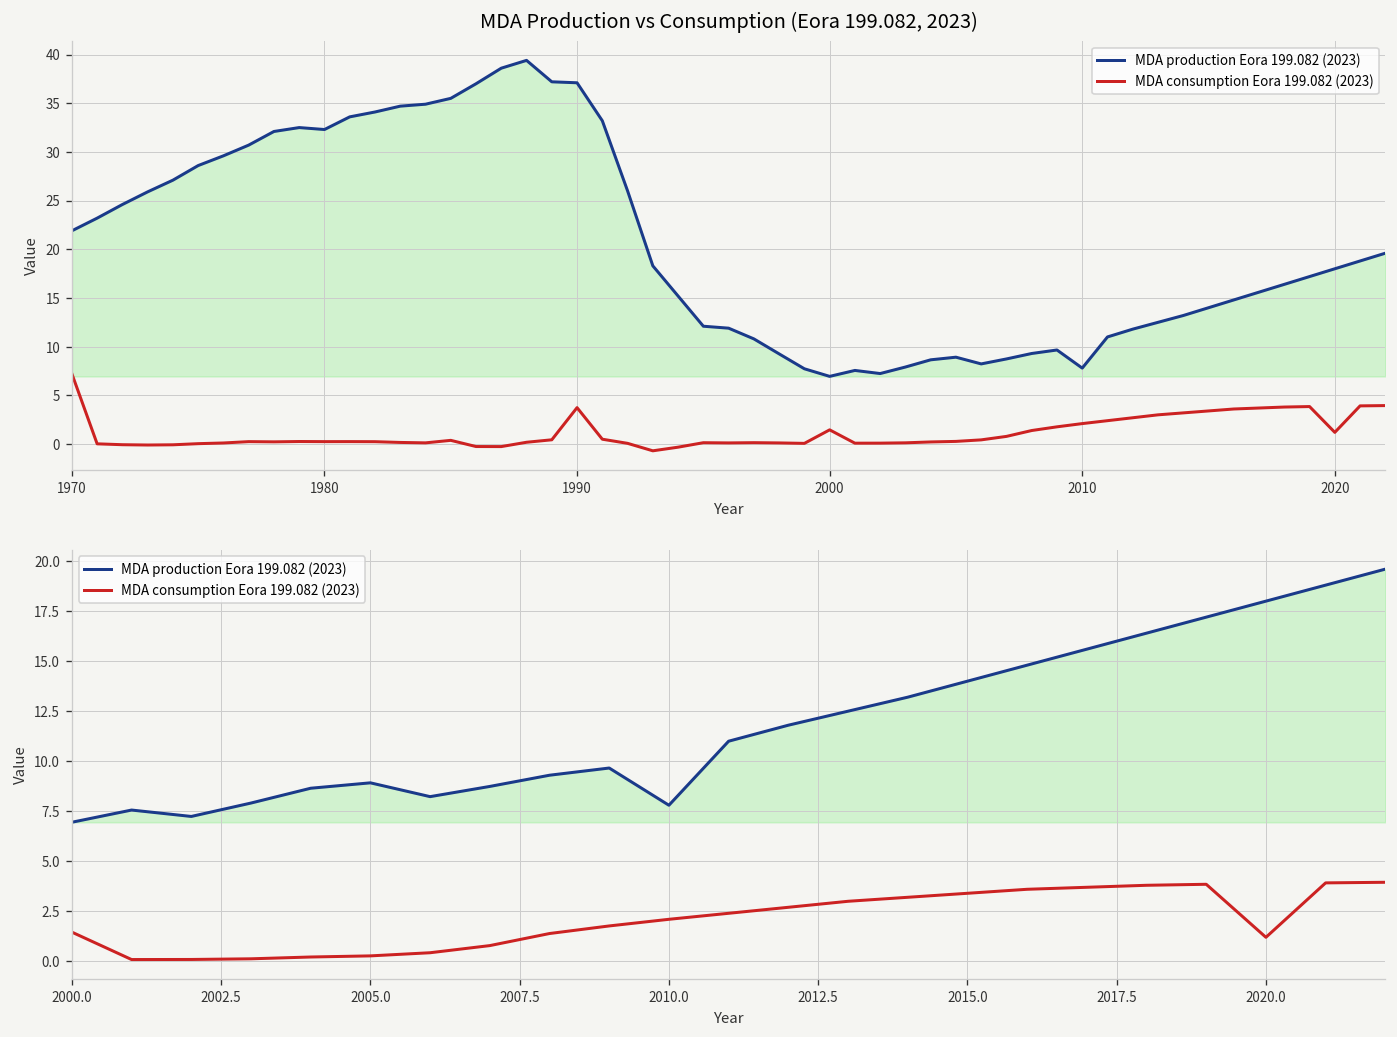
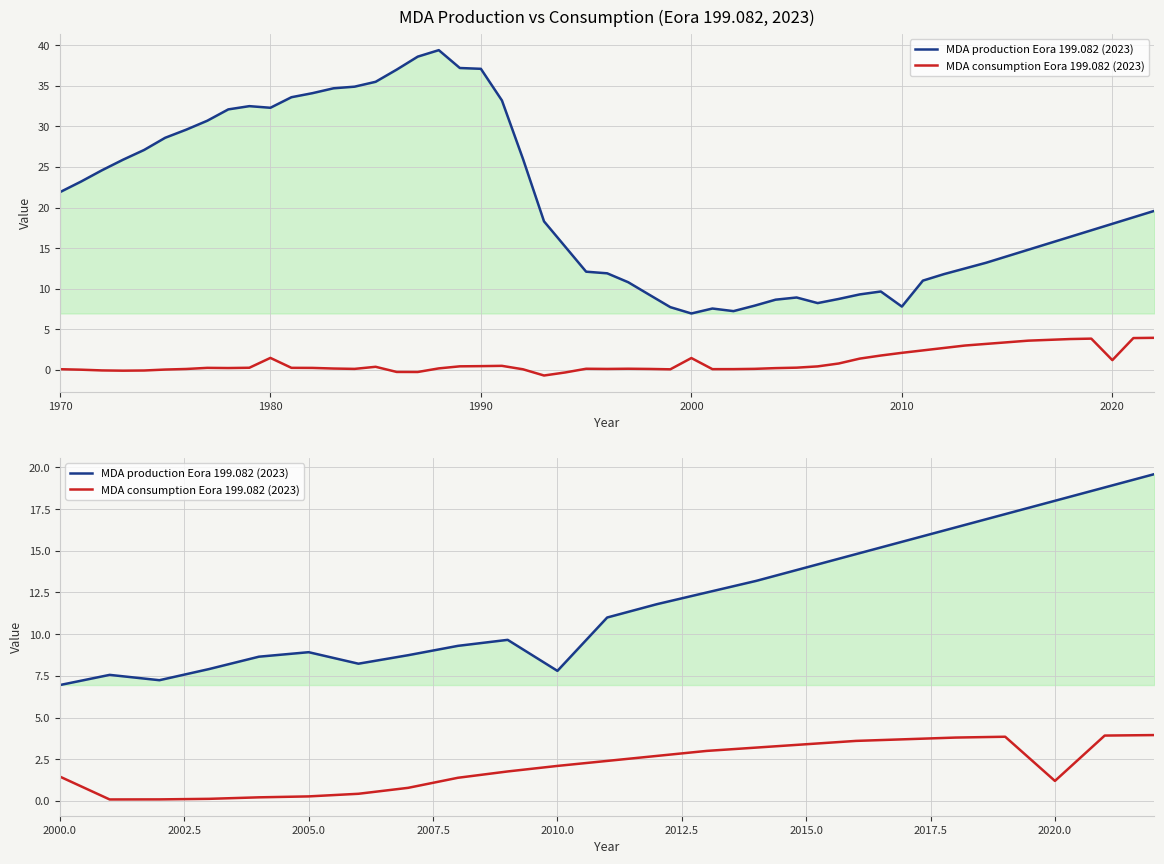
  {
    "MDA Production vs Consumption (Eora 199.082, 2023)": {
      "MDA production Eora 199.082 (2023)": {
        "1970": 22,
        "1980": 32,
        "1990": 37,
        "2000": 7,
        "2010": 8,
        "2020": 18
      },
      "MDA consumption Eora 199.082 (2023)": {
-       "1970": 7,
-       "1980": 0,
-       "1990": 4,
+       "1970": 0,
+       "1980": 1,
+       "1990": 0,
        "2000": 1,
        "2010": 2,
        "2020": 1
      }
    }
  }
